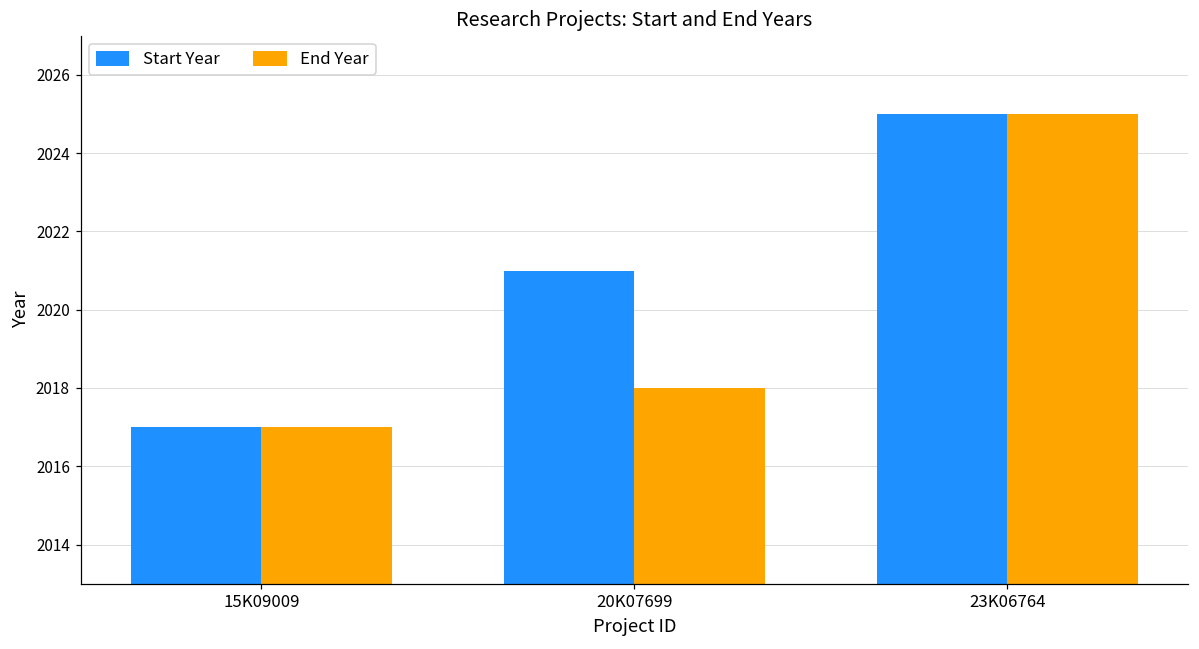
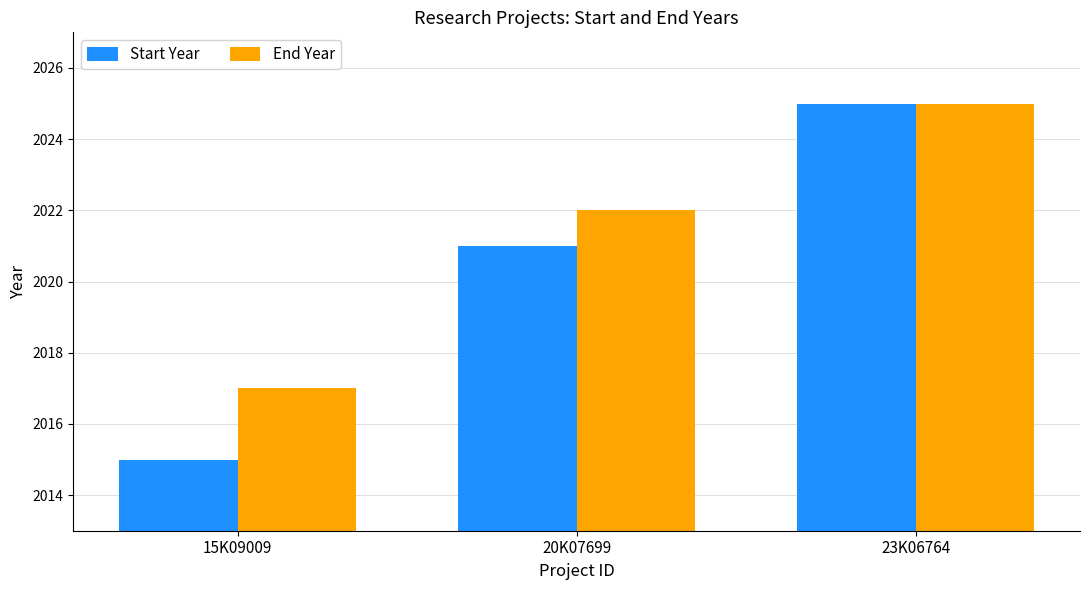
  {
    "Start Year": {
-     "15K09009": 2017,
+     "15K09009": 2015,
      "20K07699": 2021,
      "23K06764": 2025
    },
    "End Year": {
      "15K09009": 2017,
-     "20K07699": 2018,
+     "20K07699": 2022,
      "23K06764": 2025
    }
  }
